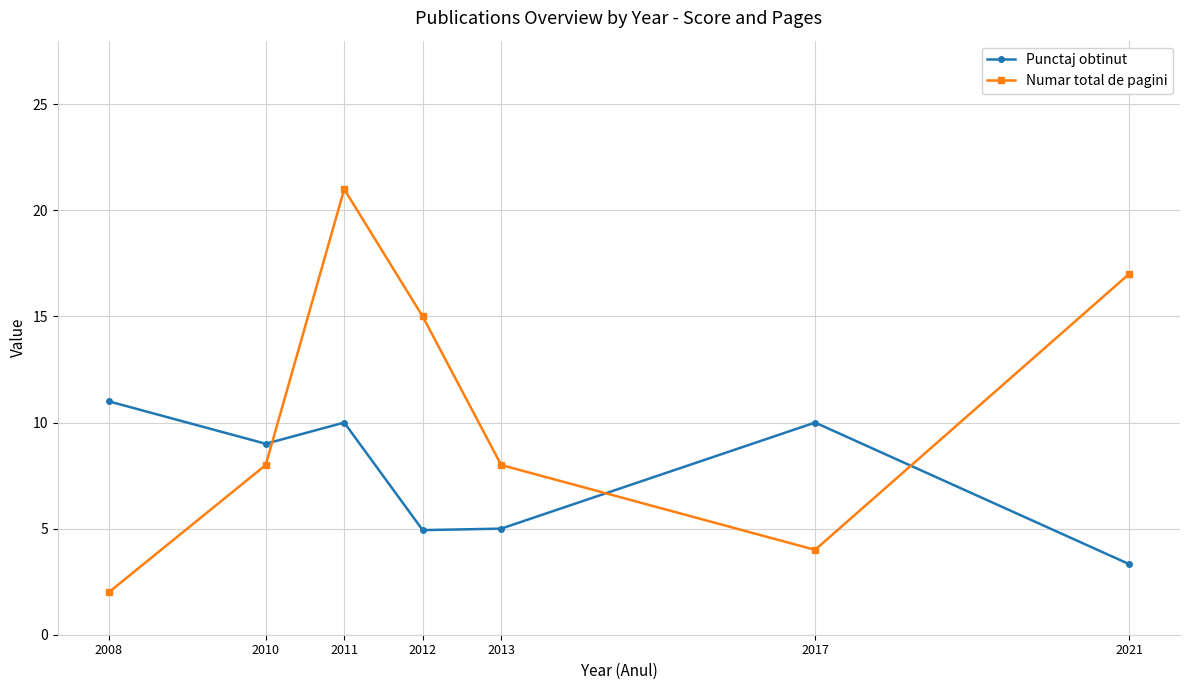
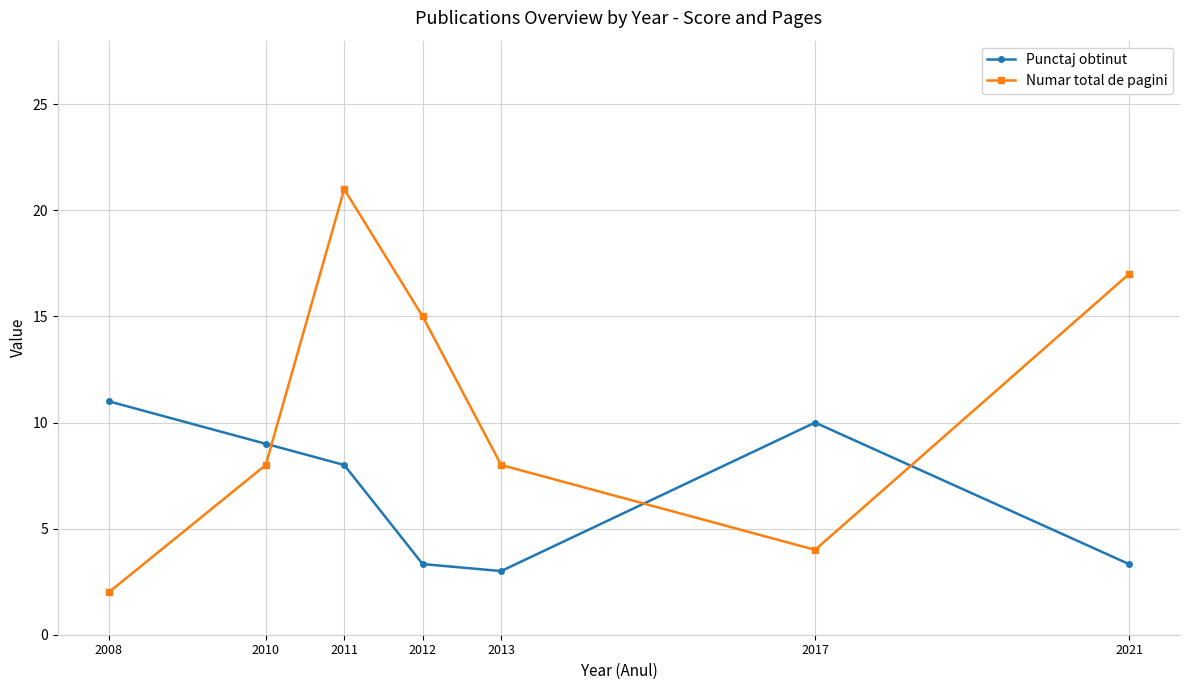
  {
    "Punctaj obtinut": {
      "2008": 11.0,
      "2010": 9.0,
-     "2011": 10,
-     "2012": 4.9,
-     "2013": 5,
+     "2011": 8,
+     "2012": 3.3,
+     "2013": 3,
      "2017": 10.0,
      "2021": 3.3
    },
    "Numar total de pagini": {
      "2008": 2.0,
      "2010": 8.0,
      "2011": 21.0,
      "2012": 15.0,
      "2013": 8.0,
      "2017": 4.0,
      "2021": 17.0
    }
  }
